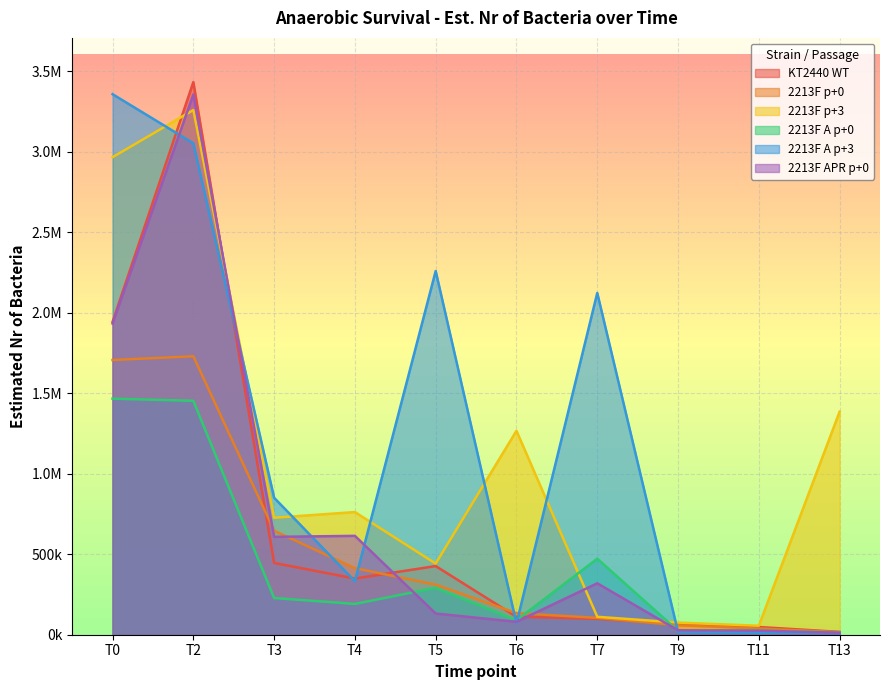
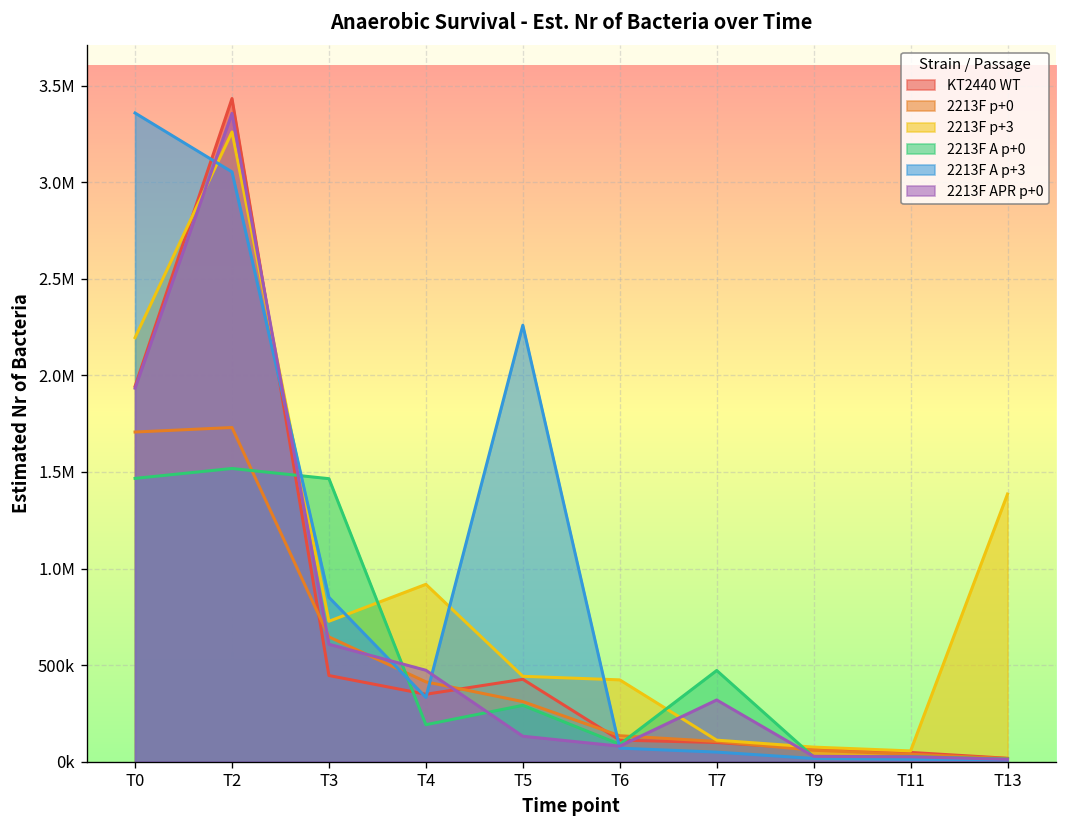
  {
    "2213F p+3": {
-     "T0": 2970000,
+     "T0": 2200000,
      "T2": 3260000,
      "T3": 730000,
-     "T4": 760000,
-     "T6": 1270000,
+     "T4": 920000,
+     "T6": 420000,
      "T13": 1390000
    },
    "2213F A p+0": {
      "T0": 1470000,
-     "T2": 1450000,
-     "T3": 230000,
+     "T2": 1520000,
+     "T3": 1470000,
      "T4": 190000,
      "T5": 290000,
      "T7": 470000
    },
    "2213F A p+3": {
      "T0": 3360000,
      "T2": 3050000,
      "T3": 850000,
      "T4": 330000,
      "T5": 2260000,
-     "T7": 2120000
+     "T7": 50000
    },
    "2213F APR p+0": {
      "T2": 3360000,
      "T3": 610000,
-     "T4": 610000,
+     "T4": 470000,
      "T5": 130000,
      "T7": 320000
    }
  }
